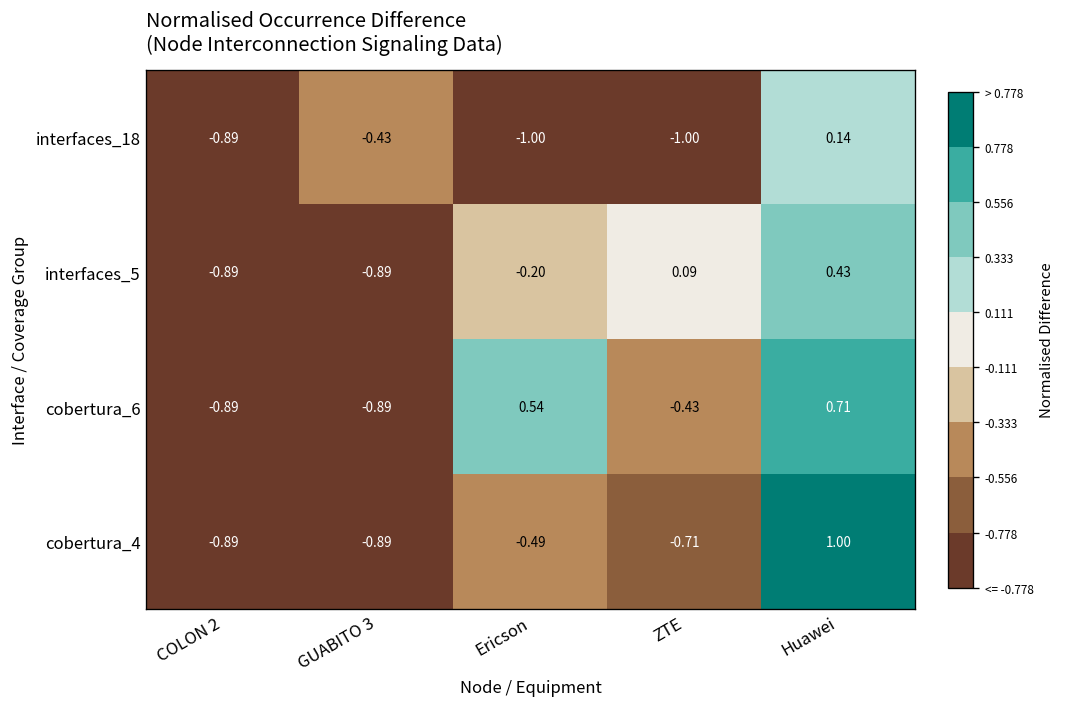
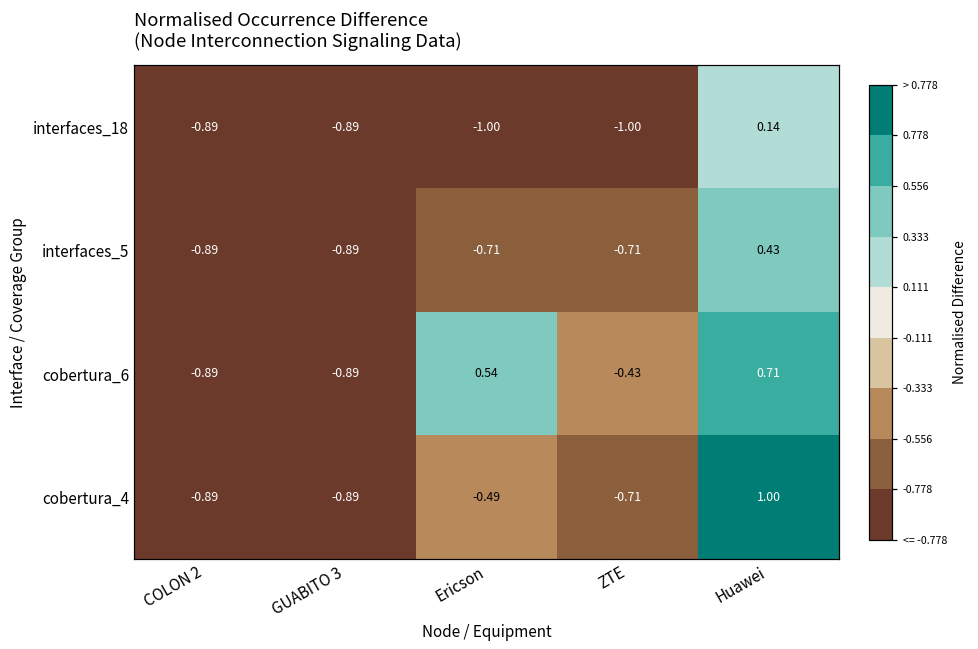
  {
    "interfaces_18": {
      "COLON 2": -0.89,
-     "GUABITO 3": -0.43,
+     "GUABITO 3": -0.89,
      "Ericson": -1.00,
      "ZTE": -1.00,
      "Huawei": 0.14
    },
    "interfaces_5": {
      "COLON 2": -0.89,
      "GUABITO 3": -0.89,
-     "Ericson": -0.20,
-     "ZTE": 0.09,
+     "Ericson": -0.71,
+     "ZTE": -0.71,
      "Huawei": 0.43
    },
    "cobertura_6": {
      "COLON 2": -0.89,
      "GUABITO 3": -0.89,
      "Ericson": 0.54,
      "ZTE": -0.43,
      "Huawei": 0.71
    },
    "cobertura_4": {
      "COLON 2": -0.89,
      "GUABITO 3": -0.89,
      "Ericson": -0.49,
      "ZTE": -0.71,
      "Huawei": 1.00
    }
  }
